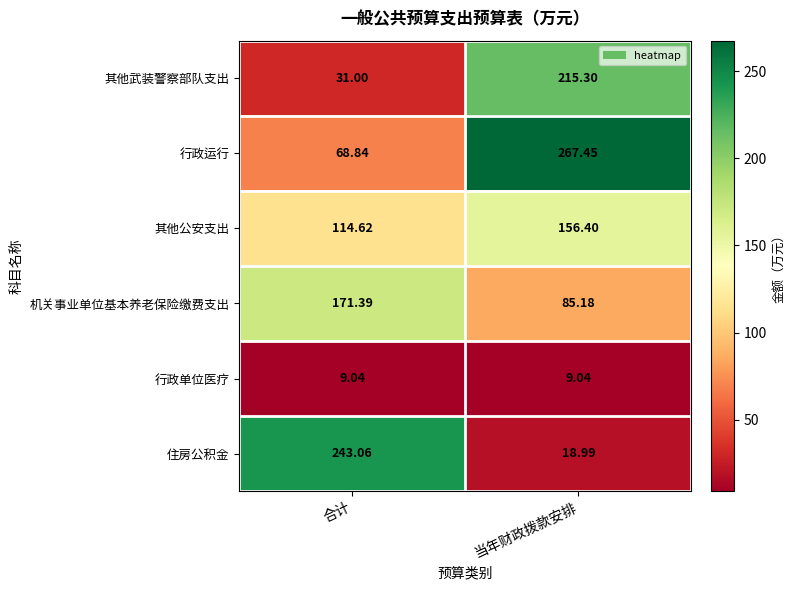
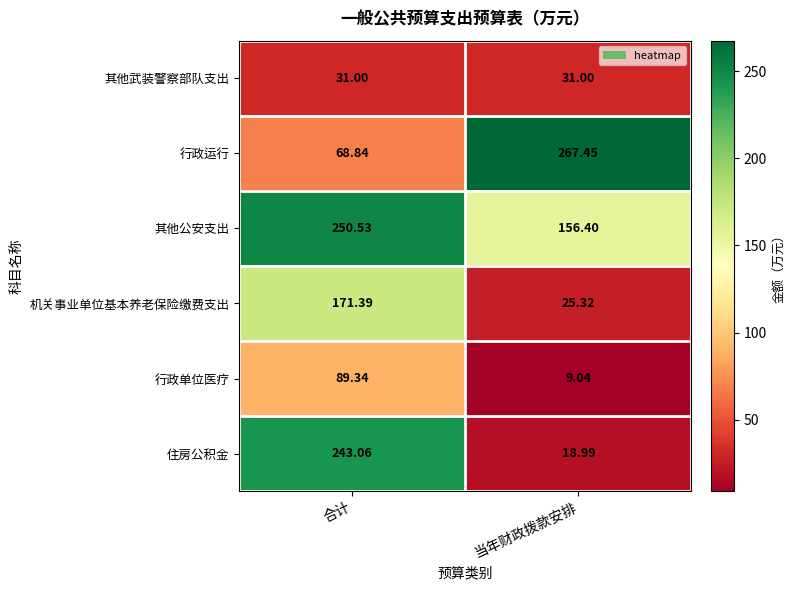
  {
    "其他武装警察部队支出": {
      "合计": 31.00,
-     "当年财政拨款安排": 215.30
+     "当年财政拨款安排": 31.00
    },
    "行政运行": {
      "合计": 68.84,
      "当年财政拨款安排": 267.45
    },
    "其他公安支出": {
-     "合计": 114.62,
+     "合计": 250.53,
      "当年财政拨款安排": 156.40
    },
    "机关事业单位基本养老保险缴费支出": {
      "合计": 171.39,
-     "当年财政拨款安排": 85.18
+     "当年财政拨款安排": 25.32
    },
    "行政单位医疗": {
-     "合计": 9.04,
+     "合计": 89.34,
      "当年财政拨款安排": 9.04
    },
    "住房公积金": {
      "合计": 243.06,
      "当年财政拨款安排": 18.99
    }
  }
